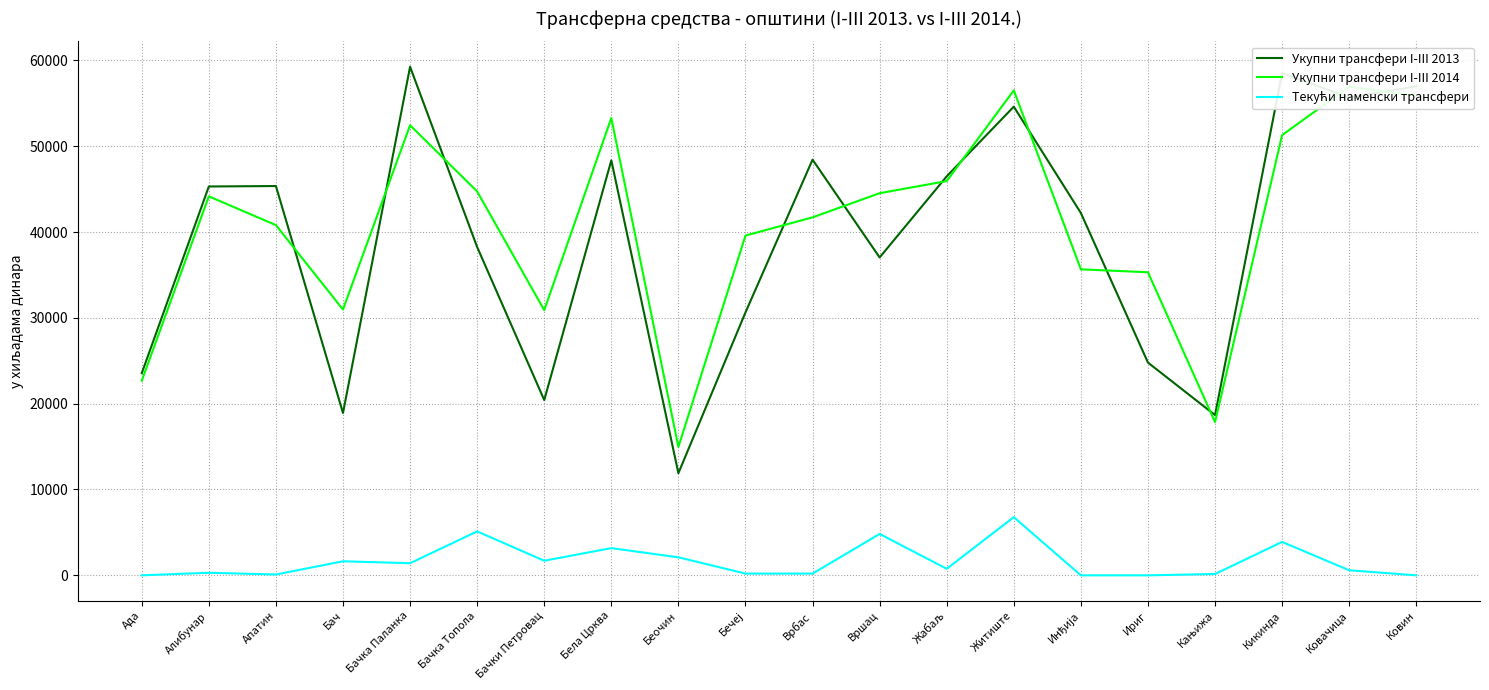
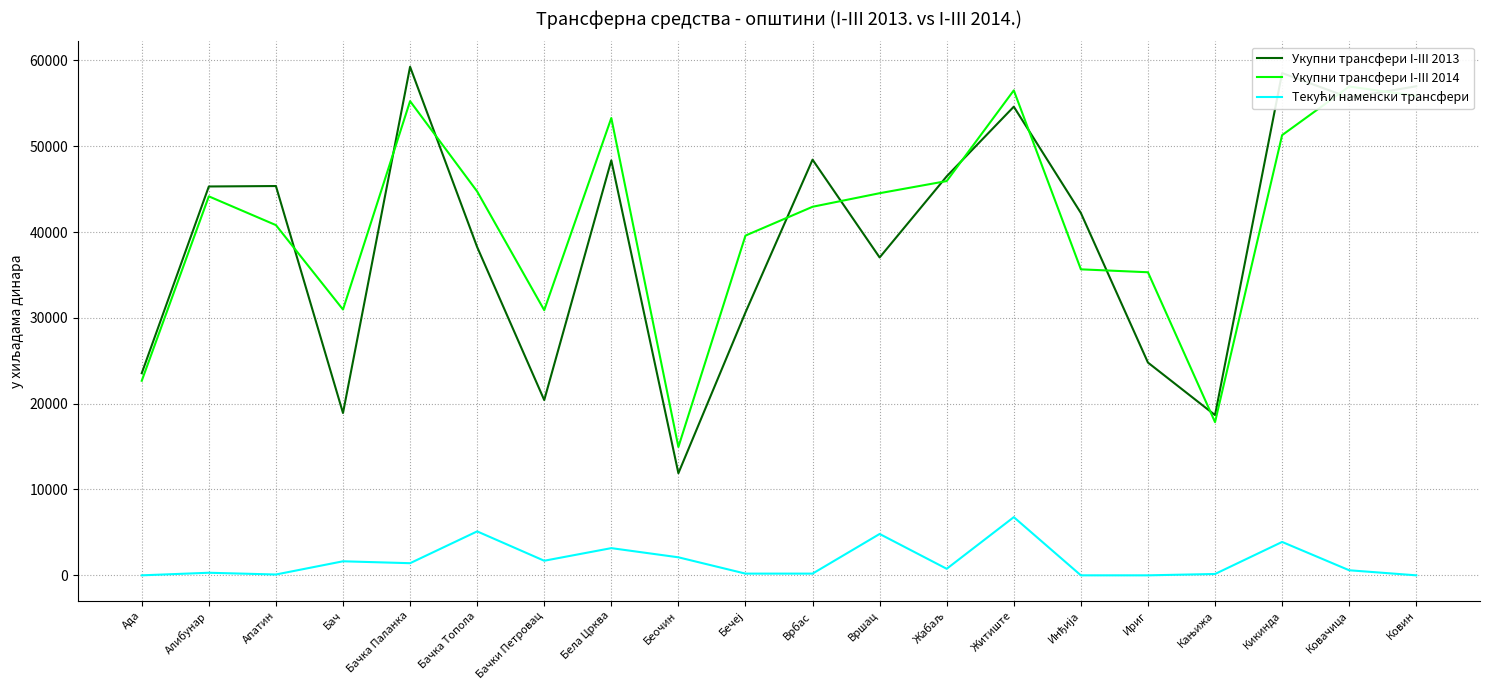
  {
    "Укупни трансфери I-III 2013": {
      "Ада": 24000,
      "Алибунар": 45000,
      "Апатин": 45000,
      "Бач": 19000,
      "Бачка Паланка": 59000,
      "Бачка Топола": 38000,
      "Бачки Петровац": 20000,
      "Бела Црква": 48000,
      "Беочин": 12000,
      "Бечеј": 31000,
      "Врбас": 48000,
      "Вршац": 37000,
      "Жабаљ": 46000,
      "Житиште": 55000,
      "Инђија": 42000,
      "Ириг": 25000,
      "Кањижа": 19000
    },
    "Укупни трансфери I-III 2014": {
      "Ада": 23000,
      "Алибунар": 44000,
      "Апатин": 41000,
      "Бач": 31000,
-     "Бачка Паланка": 52000,
+     "Бачка Паланка": 55000,
      "Бачка Топола": 45000,
      "Бачки Петровац": 31000,
      "Бела Црква": 53000,
      "Беочин": 15000,
      "Бечеј": 40000,
-     "Врбас": 42000,
+     "Врбас": 43000,
      "Вршац": 45000,
      "Жабаљ": 46000,
      "Житиште": 57000,
      "Инђија": 36000,
      "Ириг": 35000,
      "Кањижа": 18000,
      "Кикинда": 51000
    },
    "Текући наменски трансфери": {
      "Ада": 0,
      "Алибунар": 0,
      "Апатин": 0,
      "Бач": 2000,
      "Бачка Паланка": 1000,
      "Бачка Топола": 5000,
      "Бачки Петровац": 2000,
      "Бела Црква": 3000,
      "Беочин": 2000,
      "Бечеј": 0,
      "Врбас": 0,
      "Вршац": 5000,
      "Жабаљ": 1000,
      "Житиште": 7000,
      "Инђија": 0,
      "Ириг": 0,
      "Кањижа": 0,
      "Кикинда": 4000,
      "Ковачица": 1000,
      "Ковин": 0
    }
  }
